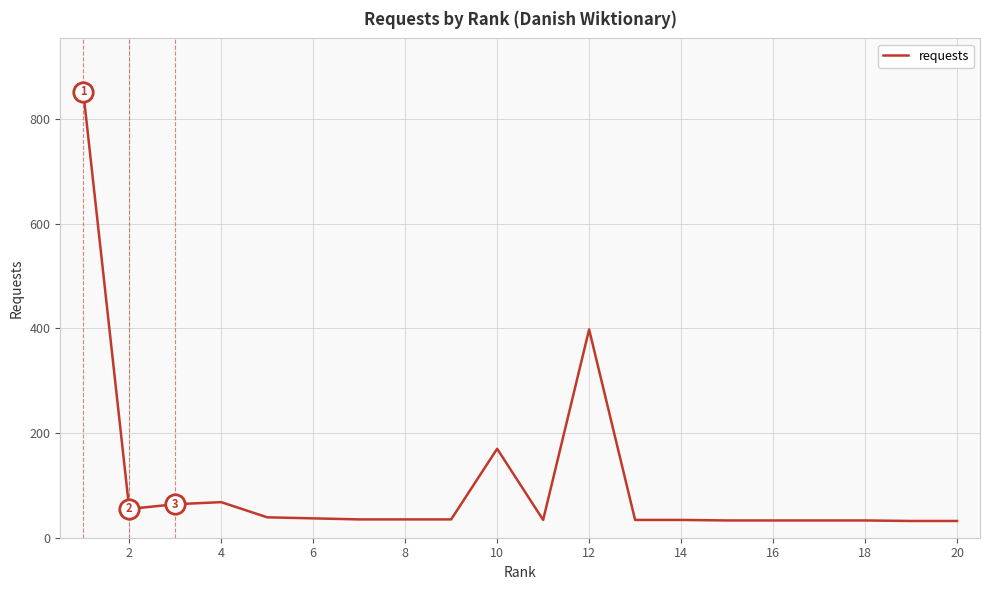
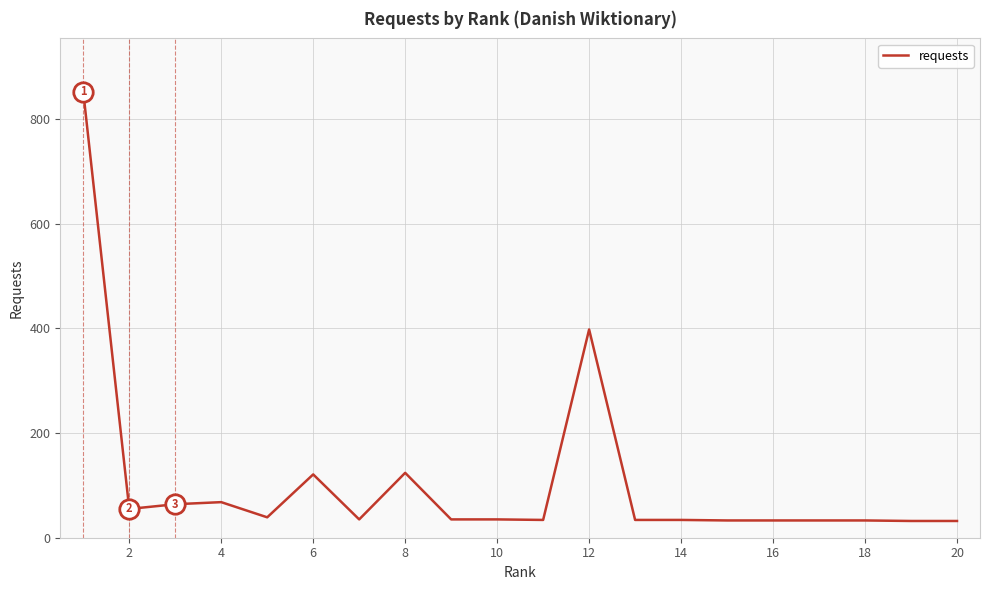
  {
    "requests": {
      "4": 70,
-     "6": 40,
-     "8": 40,
-     "10": 170,
+     "6": 120,
+     "8": 120,
+     "10": 40,
      "12": 400,
      "14": 30,
      "16": 30,
      "18": 30,
      "20": 30
    }
  }
